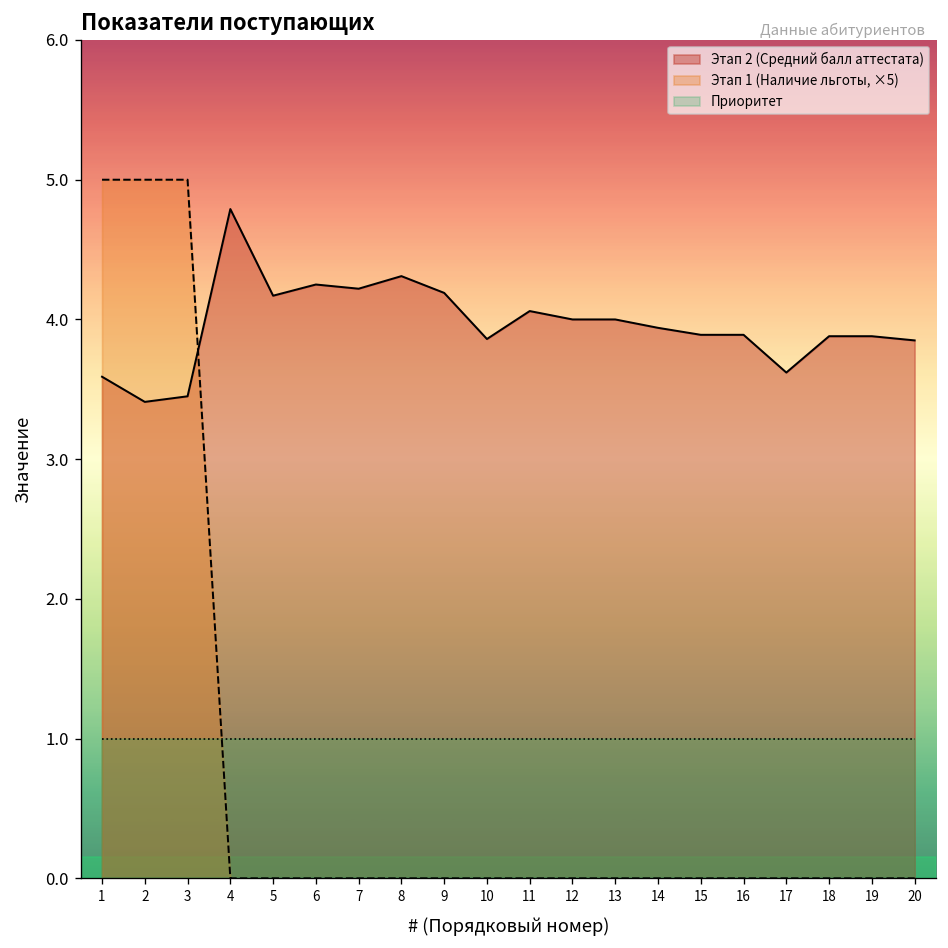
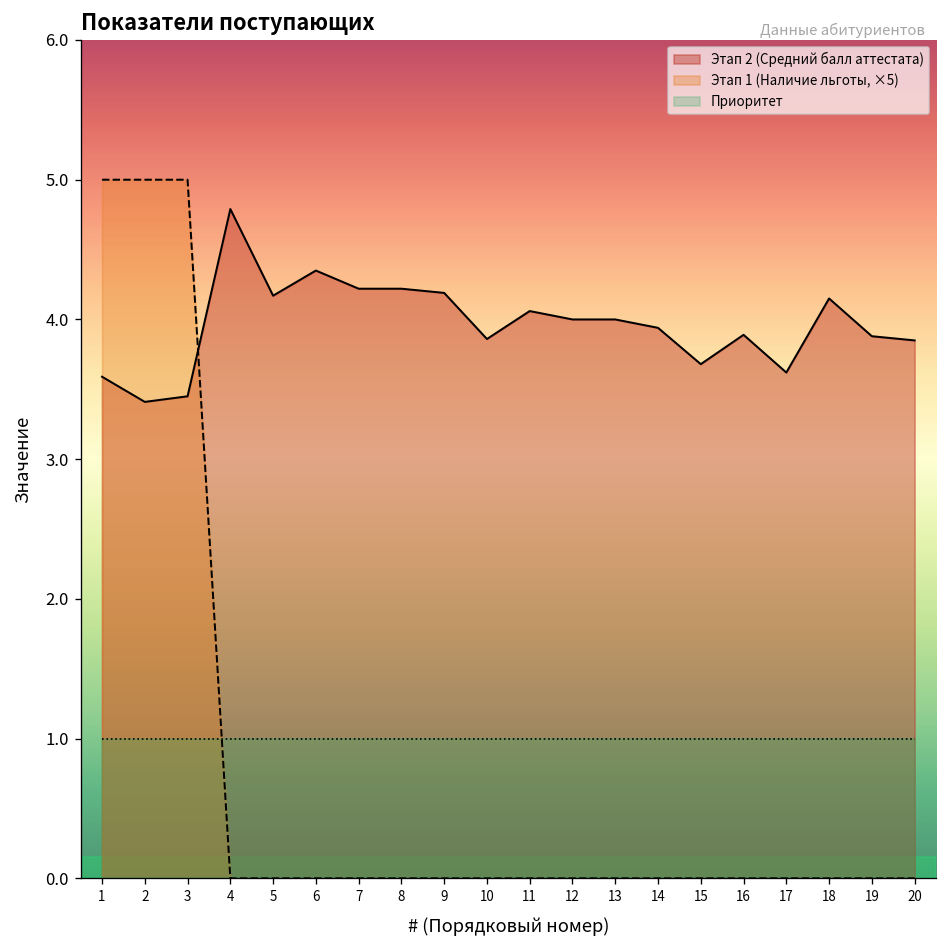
  {
    "Этап 2 (Средний балл аттестата)": {
      "1": 3.59,
      "2": 3.41,
      "3": 3.45,
      "4": 4.79,
      "5": 4.17,
-     "6": 4.25,
+     "6": 4.35,
      "7": 4.22,
-     "8": 4.31,
+     "8": 4.22,
      "9": 4.19,
      "10": 3.86,
      "11": 4.06,
      "12": 4.00,
      "13": 4.00,
      "14": 3.94,
-     "15": 3.89,
+     "15": 3.68,
      "16": 3.89,
      "17": 3.62,
-     "18": 3.88,
+     "18": 4.15,
      "19": 3.88,
      "20": 3.85
    },
    "Этап 1 (Наличие льготы, ×5)": {
      "1": 5.00,
      "2": 5.00,
      "3": 5.00
    },
    "Приоритет": {
      "1": 1.00,
      "2": 1.00,
      "3": 1.00,
      "4": 1.00,
      "5": 1.00,
      "6": 1.00,
      "7": 1.00,
      "8": 1.00,
      "9": 1.00,
      "10": 1.00,
      "11": 1.00,
      "12": 1.00,
      "13": 1.00,
      "14": 1.00,
      "15": 1.00,
      "16": 1.00,
      "17": 1.00,
      "18": 1.00,
      "19": 1.00,
      "20": 1.00
    }
  }
